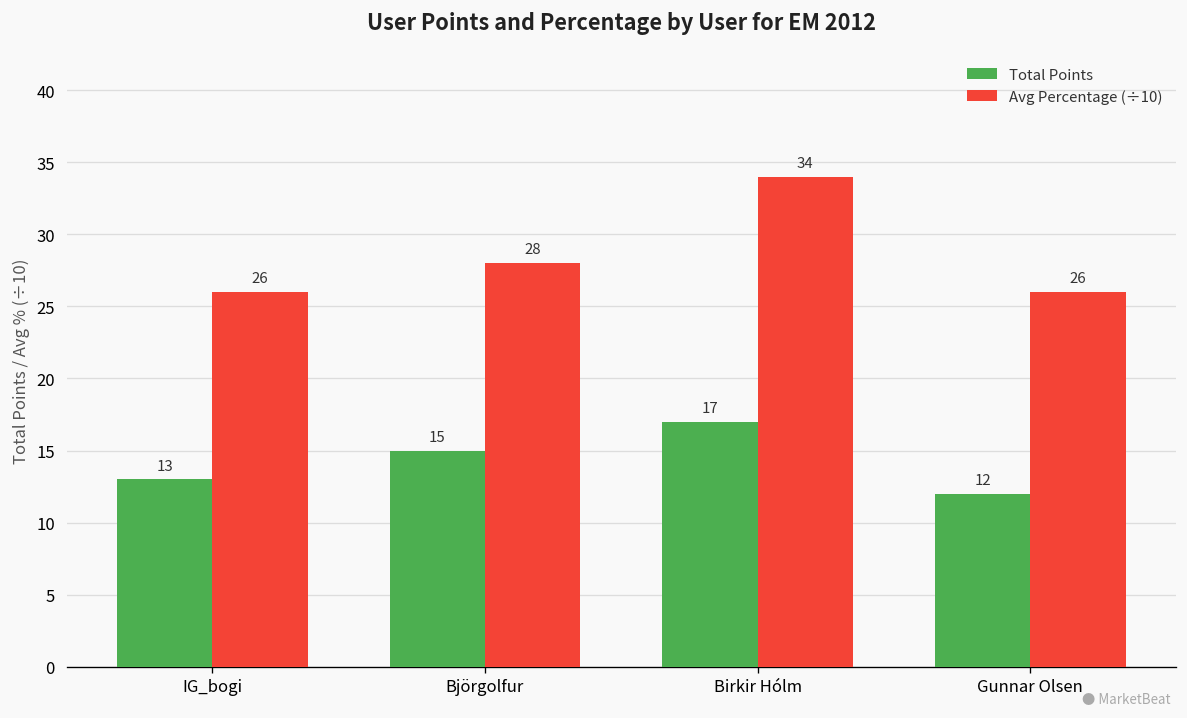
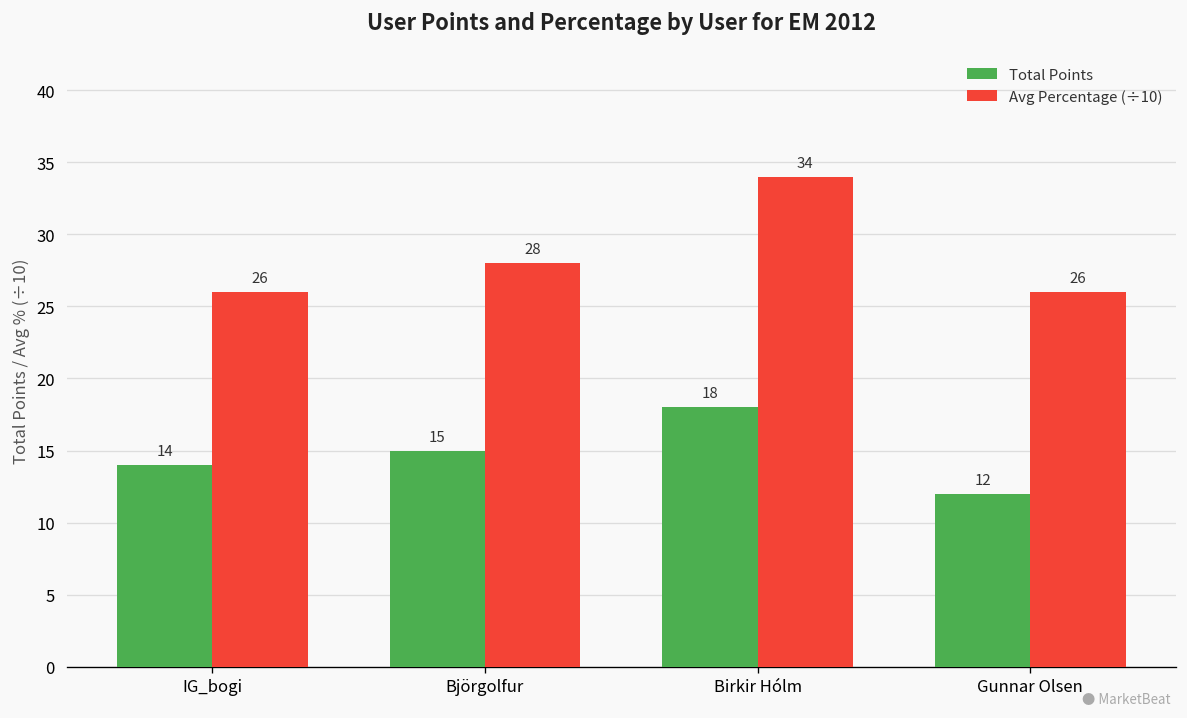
  {
    "Total Points": {
-     "IG_bogi": 13,
+     "IG_bogi": 14,
      "Björgolfur": 15,
-     "Birkir Hólm": 17,
+     "Birkir Hólm": 18,
      "Gunnar Olsen": 12
    },
    "Avg Percentage (÷10)": {
      "IG_bogi": 26,
      "Björgolfur": 28,
      "Birkir Hólm": 34,
      "Gunnar Olsen": 26
    }
  }
